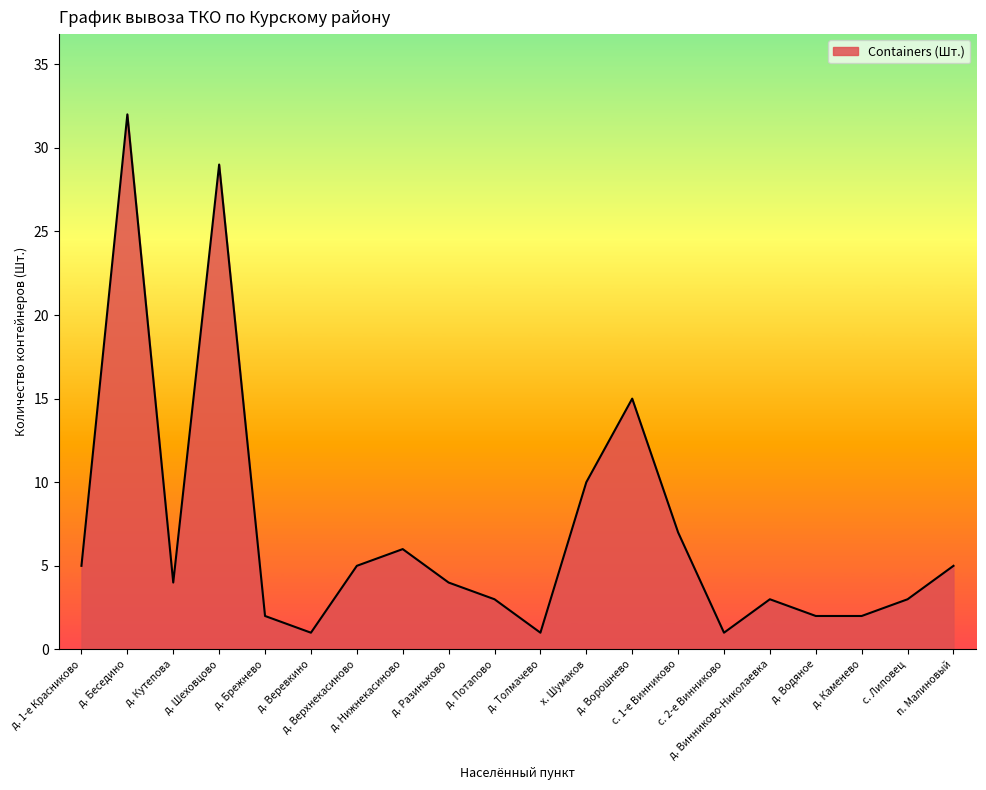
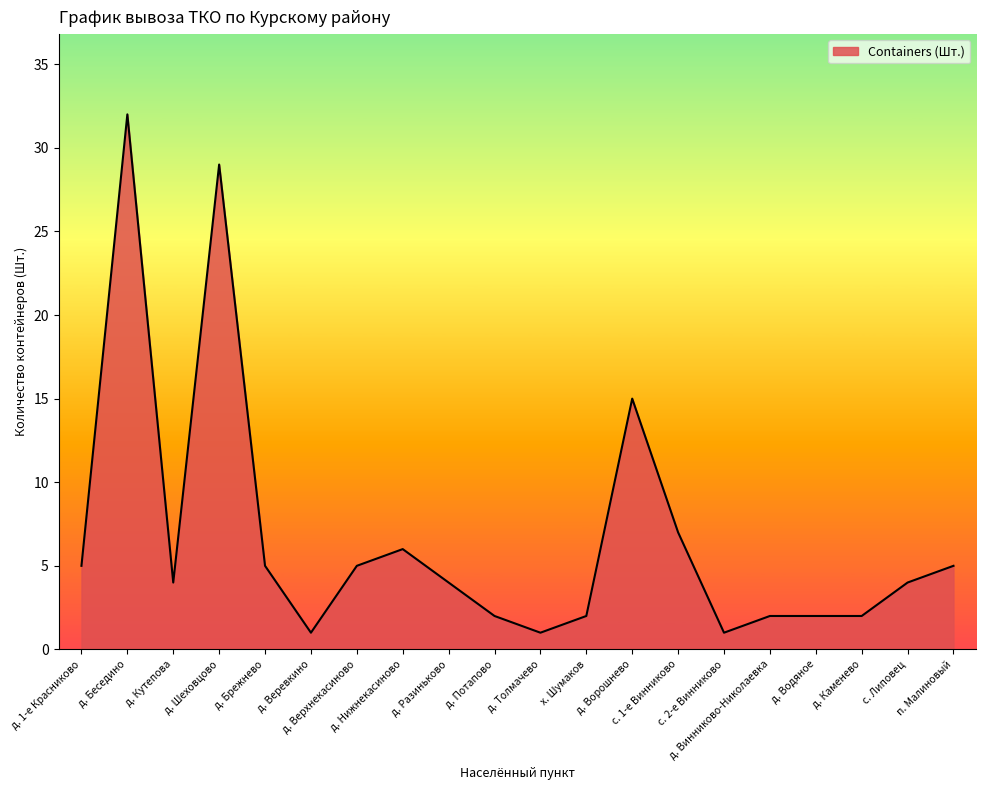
  {
    "д. 1-е Красниково": 5,
    "д. Беседино": 32,
    "д. Кутепова": 4,
    "д. Шеховцово": 29,
-   "д. Брежнево": 2,
+   "д. Брежнево": 5,
    "д. Веревкино": 1,
    "д. Верхнекасиново": 5,
    "д. Нижнекасиново": 6,
    "д. Разиньково": 4,
-   "д. Потапово": 3,
+   "д. Потапово": 2,
    "д. Толмачево": 1,
-   "х. Шумаков": 10,
+   "х. Шумаков": 2,
    "д. Ворошнево": 15,
    "с. 1-е Винниково": 7,
    "с. 2-е Винниково": 1,
-   "д. Винниково-Николаевка": 3,
+   "д. Винниково-Николаевка": 2,
    "д. Водяное": 2,
    "д. Каменево": 2,
-   "с. Липовец": 3,
+   "с. Липовец": 4,
    "п. Малиновый": 5
  }
